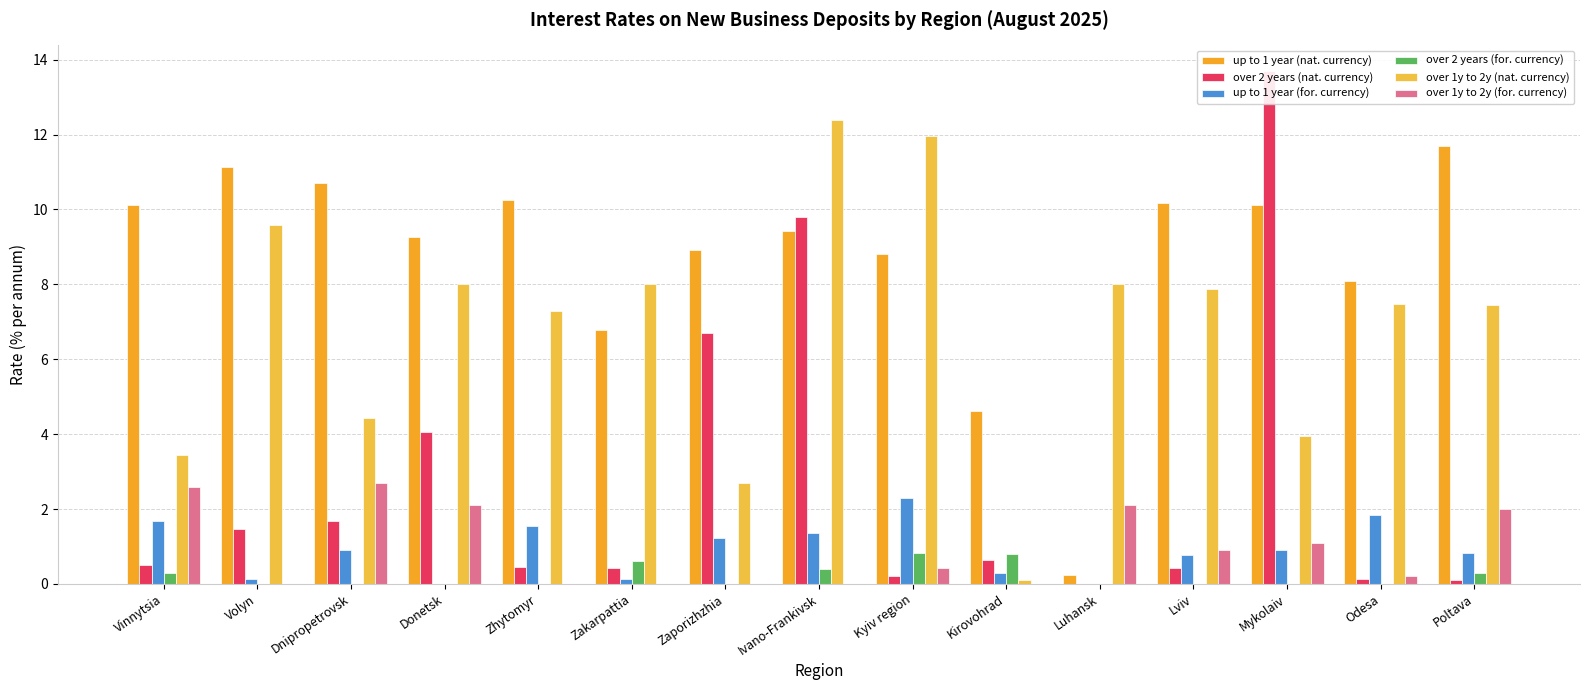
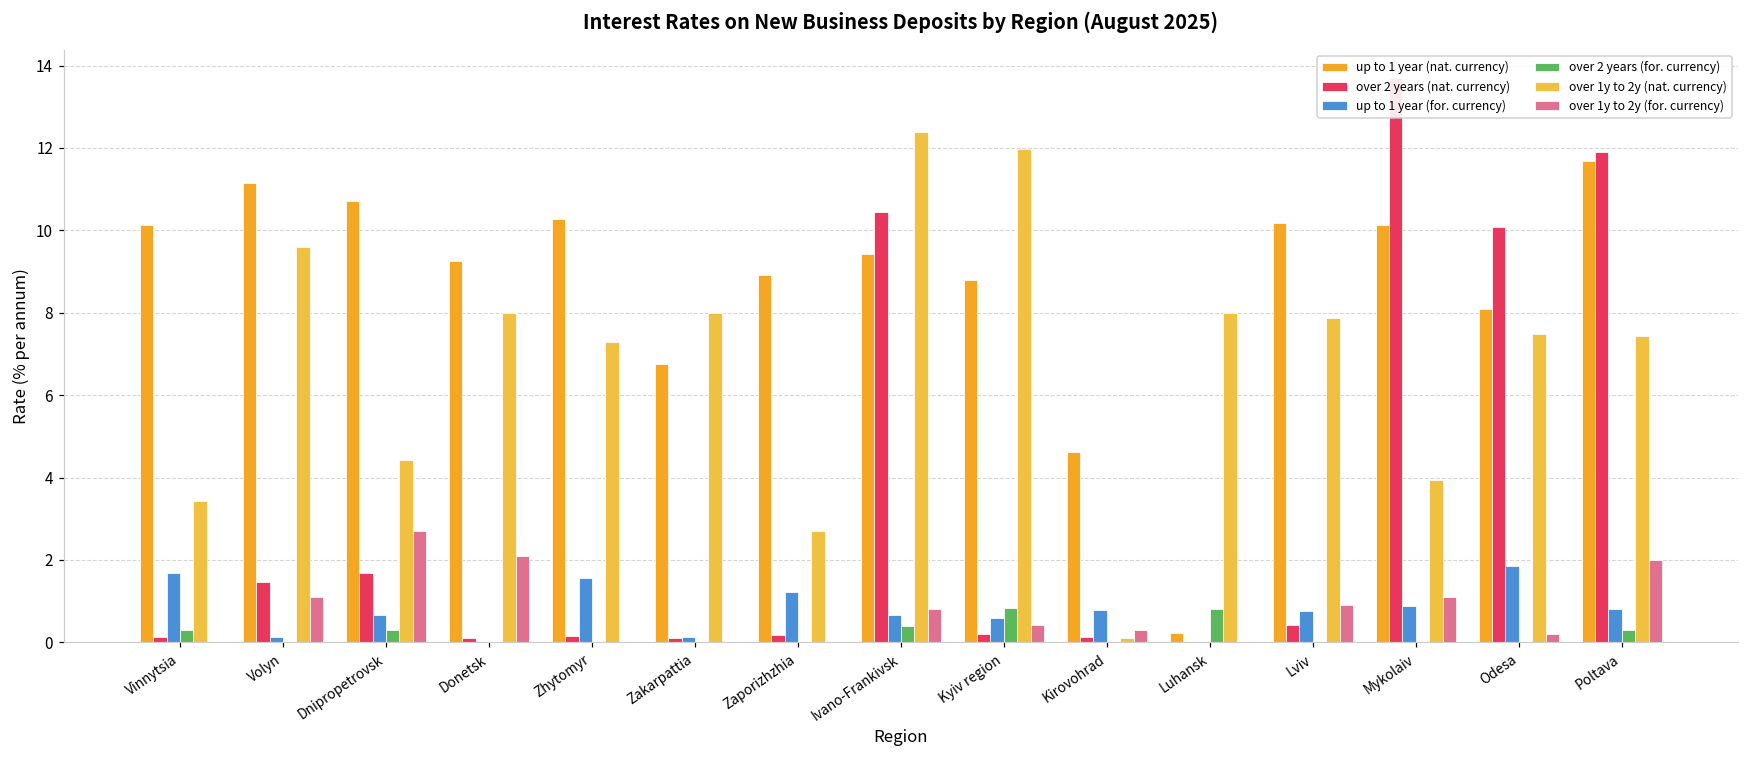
  {
    "over 2 years (nat. currency)": {
-     "Vinnytsia": 0.5,
+     "Vinnytsia": 0.1,
      "Volyn": 1.5,
      "Dnipropetrovsk": 1.7,
-     "Donetsk": 4.0,
-     "Zhytomyr": 0.5,
-     "Zakarpattia": 0.4,
-     "Zaporizhzhia": 6.7,
-     "Ivano-Frankivsk": 9.8,
+     "Donetsk": 0.1,
+     "Zhytomyr": 0.2,
+     "Zakarpattia": 0.1,
+     "Zaporizhzhia": 0.2,
+     "Ivano-Frankivsk": 10.4,
      "Kyiv region": 0.2,
-     "Kirovohrad": 0.6,
+     "Kirovohrad": 0.1,
      "Luhansk": 0.0,
      "Lviv": 0.4,
-     "Odesa": 0.1,
-     "Poltava": 0.1
+     "Odesa": 10.1,
+     "Poltava": 11.9
    },
    "up to 1 year (for. currency)": {
      "Vinnytsia": 1.7,
      "Volyn": 0.1,
-     "Dnipropetrovsk": 0.9,
+     "Dnipropetrovsk": 0.7,
      "Donetsk": 0.0,
      "Zhytomyr": 1.6,
      "Zakarpattia": 0.1,
      "Zaporizhzhia": 1.2,
-     "Ivano-Frankivsk": 1.4,
-     "Kyiv region": 2.3,
-     "Kirovohrad": 0.3,
+     "Ivano-Frankivsk": 0.7,
+     "Kyiv region": 0.6,
+     "Kirovohrad": 0.8,
      "Luhansk": 0.0,
      "Lviv": 0.8,
      "Mykolaiv": 0.9,
      "Odesa": 1.9,
      "Poltava": 0.8
    },
    "over 2 years (for. currency)": {
      "Vinnytsia": 0.3,
      "Volyn": 0.0,
-     "Dnipropetrovsk": 0.0,
+     "Dnipropetrovsk": 0.3,
      "Donetsk": 0.0,
      "Zhytomyr": 0.0,
-     "Zakarpattia": 0.6,
+     "Zakarpattia": 0.0,
      "Zaporizhzhia": 0.0,
      "Ivano-Frankivsk": 0.4,
      "Kyiv region": 0.8,
-     "Kirovohrad": 0.8,
-     "Luhansk": 0.0,
+     "Kirovohrad": 0.0,
+     "Luhansk": 0.8,
      "Lviv": 0.0,
      "Mykolaiv": 0.0,
      "Odesa": 0.0,
      "Poltava": 0.3
    },
    "over 1y to 2y (for. currency)": {
-     "Vinnytsia": 2.6,
-     "Volyn": 0.0,
+     "Vinnytsia": 0.0,
+     "Volyn": 1.1,
      "Dnipropetrovsk": 2.7,
      "Donetsk": 2.1,
      "Zhytomyr": 0.0,
      "Zakarpattia": 0.0,
      "Zaporizhzhia": 0.0,
-     "Ivano-Frankivsk": 0.0,
+     "Ivano-Frankivsk": 0.8,
      "Kyiv region": 0.4,
-     "Kirovohrad": 0.0,
-     "Luhansk": 2.1,
+     "Kirovohrad": 0.3,
+     "Luhansk": 0.0,
      "Lviv": 0.9,
      "Mykolaiv": 1.1,
      "Odesa": 0.2,
      "Poltava": 2.0
    }
  }
